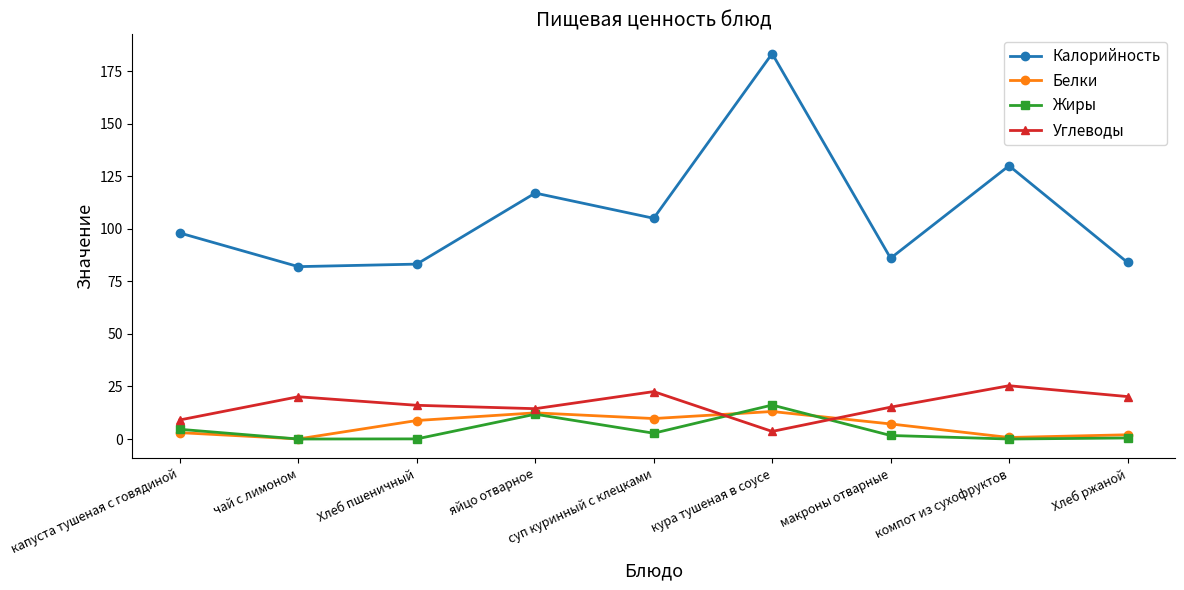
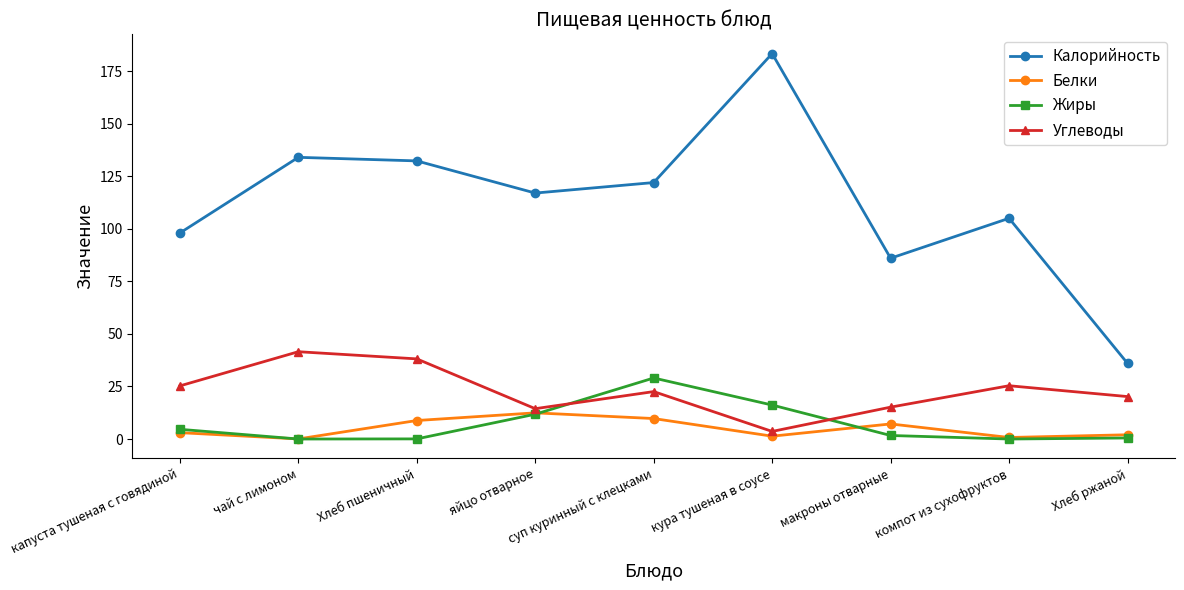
  {
    "Калорийность": {
      "капуста тушеная с говядиной": 98,
-     "чай с лимоном": 82,
-     "Хлеб пшеничный": 83,
+     "чай с лимоном": 134,
+     "Хлеб пшеничный": 132,
      "яйцо отварное": 117,
-     "суп куринный с клецками": 105,
+     "суп куринный с клецками": 122,
      "кура тушеная в соусе": 183,
      "макроны отварные": 86,
-     "компот из сухофруктов": 130,
-     "Хлеб ржаной": 84
+     "компот из сухофруктов": 105,
+     "Хлеб ржаной": 36
    },
    "Белки": {
      "капуста тушеная с говядиной": 3,
      "Хлеб пшеничный": 9,
      "суп куринный с клецками": 10,
-     "кура тушеная в соусе": 13,
+     "кура тушеная в соусе": 1,
      "макроны отварные": 7,
      "Хлеб ржаной": 2
    },
    "Жиры": {
      "капуста тушеная с говядиной": 5,
      "Хлеб пшеничный": 0,
-     "суп куринный с клецками": 3,
+     "суп куринный с клецками": 29,
      "кура тушеная в соусе": 16,
      "макроны отварные": 2,
      "Хлеб ржаной": 1
    },
    "Углеводы": {
-     "капуста тушеная с говядиной": 9,
-     "чай с лимоном": 20,
-     "Хлеб пшеничный": 16,
+     "капуста тушеная с говядиной": 25,
+     "чай с лимоном": 42,
+     "Хлеб пшеничный": 38,
      "яйцо отварное": 14,
      "суп куринный с клецками": 23,
      "кура тушеная в соусе": 4,
      "макроны отварные": 15,
      "компот из сухофруктов": 25,
      "Хлеб ржаной": 20
    }
  }
